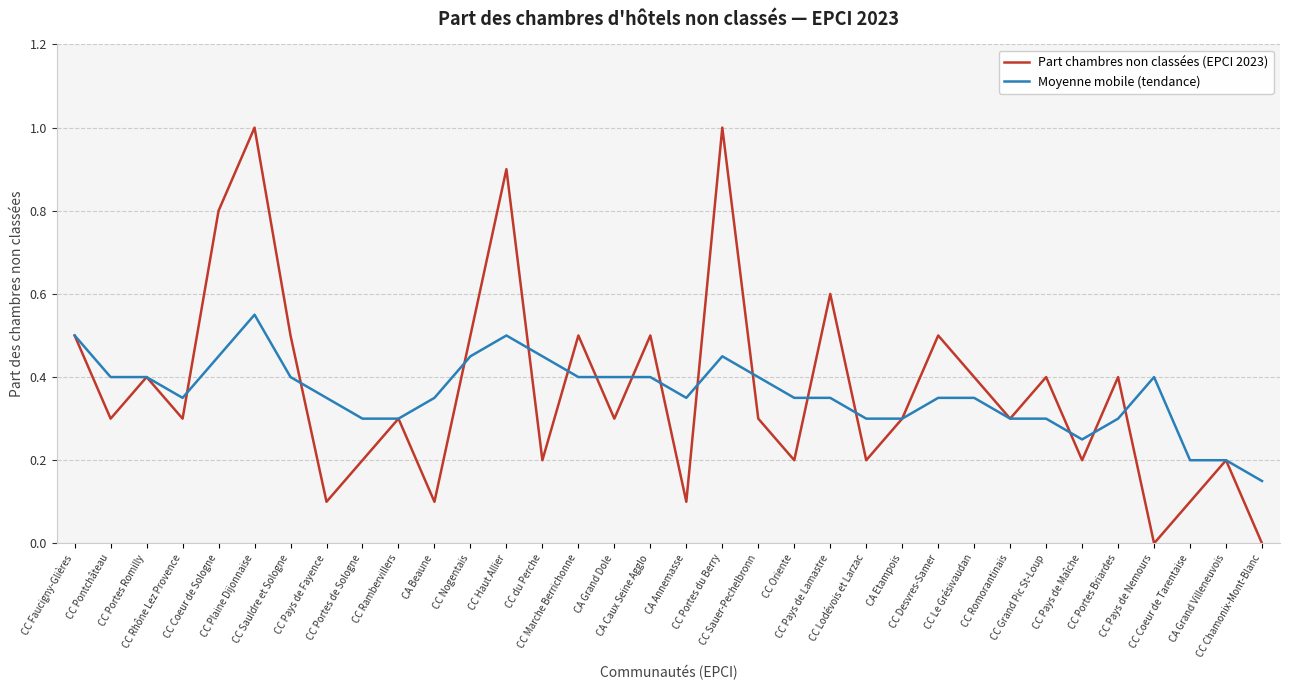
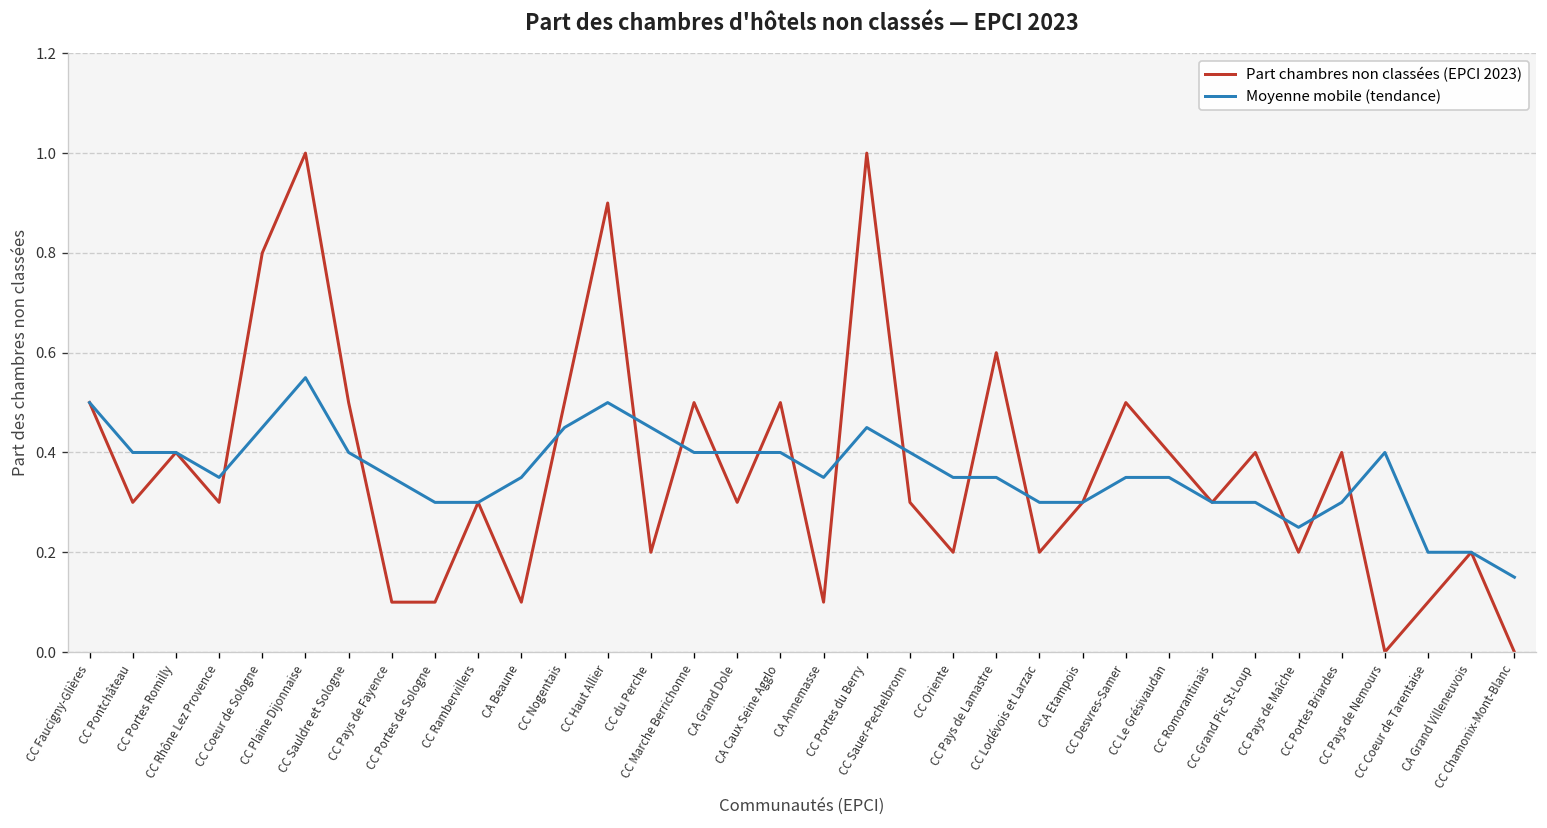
  {
    "Part chambres non classées (EPCI 2023)": {
      "CC Pontchâteau": 0.3,
      "CC Rhône Lez Provence": 0.3,
      "CC Coeur de Sologne": 0.8,
      "CC Plaine Dijonnaise": 1.0,
      "CC Sauldre et Sologne": 0.5,
      "CC Pays de Fayence": 0.1,
-     "CC Portes de Sologne": 0.2,
+     "CC Portes de Sologne": 0.1,
      "CA Beaune": 0.1,
      "CC Nogentais": 0.5,
      "CC Haut Allier": 0.9,
      "CC du Perche": 0.2,
      "CC Marche Berrichonne": 0.5,
      "CA Grand Dole": 0.3,
      "CA Caux Seine Agglo": 0.5,
      "CA Annemasse": 0.1,
      "CC Portes du Berry": 1.0,
      "CC Sauer-Pechelbronn": 0.3,
      "CC Oriente": 0.2,
      "CC Pays de Lamastre": 0.6,
      "CC Lodévois et Larzac": 0.2,
      "CC Desvres-Samer": 0.5,
      "CC Le Grésivaudan": 0.4,
      "CC Grand Pic St-Loup": 0.4,
      "CC Pays de Maîche": 0.2,
      "CC Portes Briardes": 0.4,
      "CC Pays de Nemours": 0.0,
      "CC Coeur de Tarentaise": 0.1,
      "CC Chamonix-Mont-Blanc": 0.0
    },
    "Moyenne mobile (tendance)": {
      "CC Pontchâteau": 0.4,
      "CC Rhône Lez Provence": 0.35,
      "CC Coeur de Sologne": 0.45,
      "CC Plaine Dijonnaise": 0.55,
      "CC Sauldre et Sologne": 0.4,
      "CC Pays de Fayence": 0.35,
      "CC Portes de Sologne": 0.3,
      "CA Beaune": 0.35,
      "CC Nogentais": 0.45,
      "CC Haut Allier": 0.5,
      "CC du Perche": 0.45,
      "CC Marche Berrichonne": 0.4,
      "CA Grand Dole": 0.4,
      "CA Caux Seine Agglo": 0.4,
      "CA Annemasse": 0.35,
      "CC Portes du Berry": 0.45,
      "CC Sauer-Pechelbronn": 0.4,
      "CC Oriente": 0.35,
      "CC Pays de Lamastre": 0.35,
      "CC Lodévois et Larzac": 0.3,
      "CC Desvres-Samer": 0.35,
      "CC Le Grésivaudan": 0.35,
      "CC Grand Pic St-Loup": 0.3,
      "CC Pays de Maîche": 0.25,
      "CC Portes Briardes": 0.3,
      "CC Pays de Nemours": 0.4,
      "CC Coeur de Tarentaise": 0.2,
      "CC Chamonix-Mont-Blanc": 0.15
    }
  }
